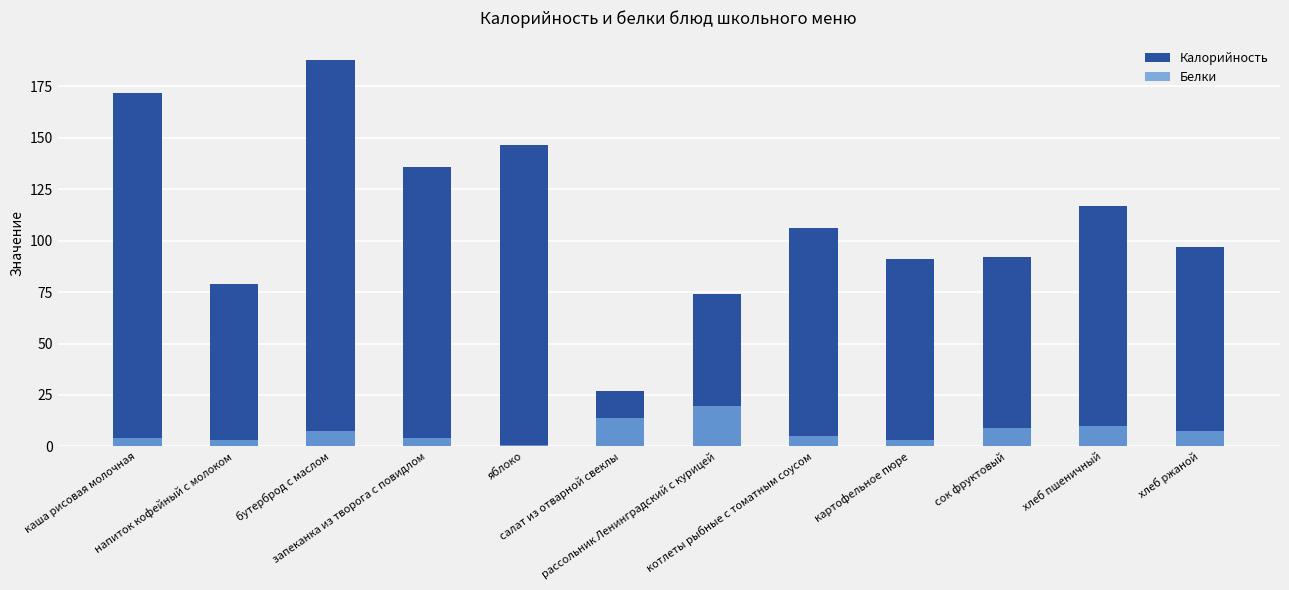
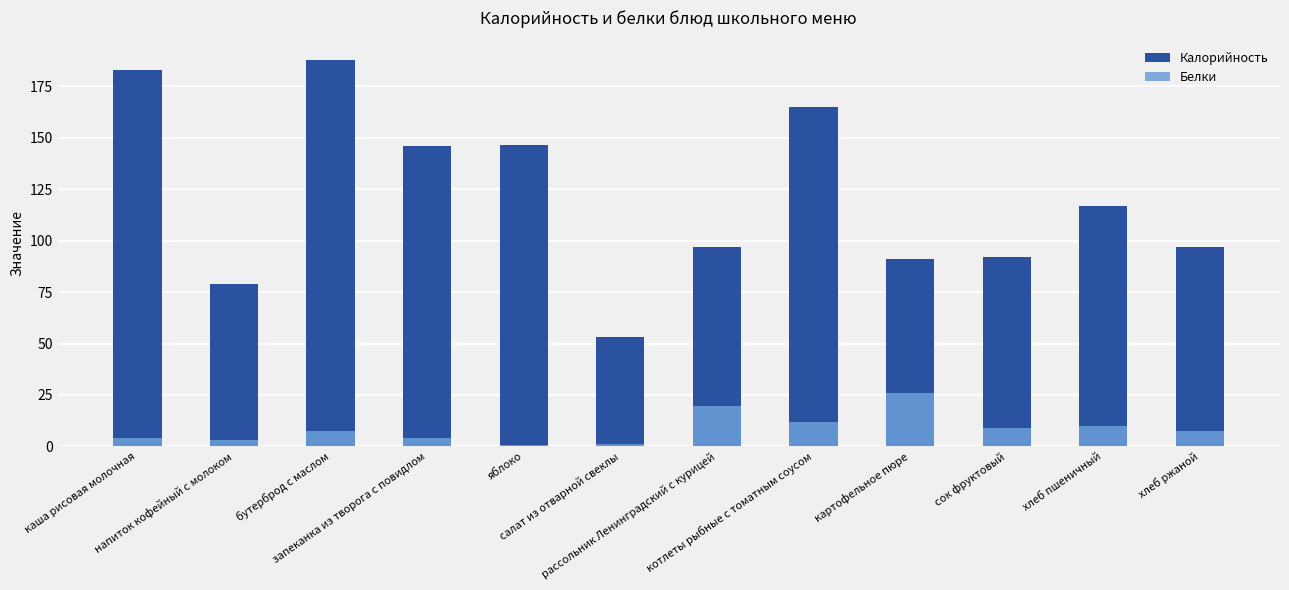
  {
    "Калорийность": {
-     "каша рисовая молочная": 172,
+     "каша рисовая молочная": 183,
      "напиток кофейный с молоком": 79,
      "бутерброд с маслом": 188,
-     "запеканка из творога с повидлом": 136,
+     "запеканка из творога с повидлом": 146,
      "яблоко": 147,
-     "салат из отварной свеклы": 27,
-     "рассольник Ленинградский с курицей": 74,
-     "котлеты рыбные с томатным соусом": 106,
+     "салат из отварной свеклы": 53,
+     "рассольник Ленинградский с курицей": 97,
+     "котлеты рыбные с томатным соусом": 165,
      "картофельное пюре": 91,
      "сок фруктовый": 92,
      "хлеб пшеничный": 117,
      "хлеб ржаной": 97
    },
    "Белки": {
-     "салат из отварной свеклы": 14,
-     "котлеты рыбные с томатным соусом": 5,
-     "картофельное пюре": 3
+     "салат из отварной свеклы": 1,
+     "котлеты рыбные с томатным соусом": 12,
+     "картофельное пюре": 26
    }
  }
